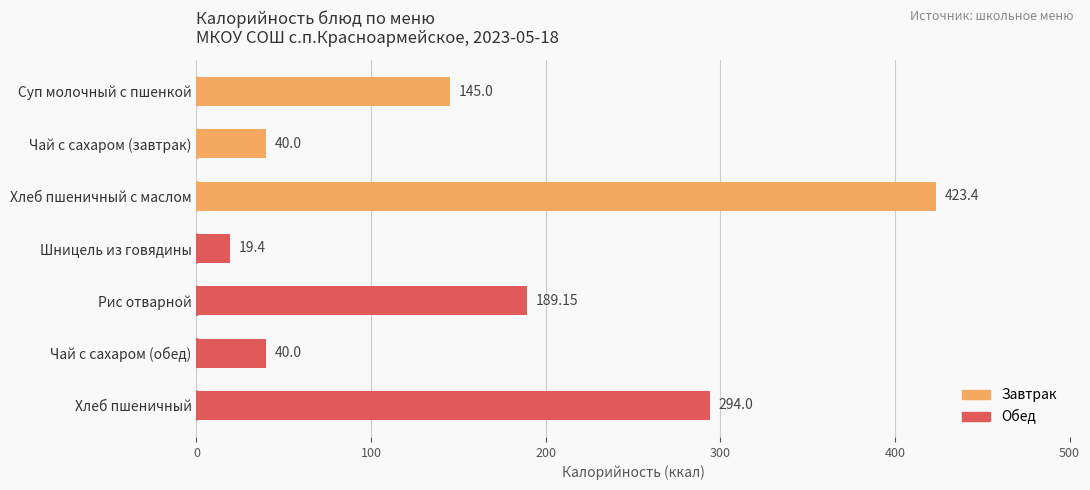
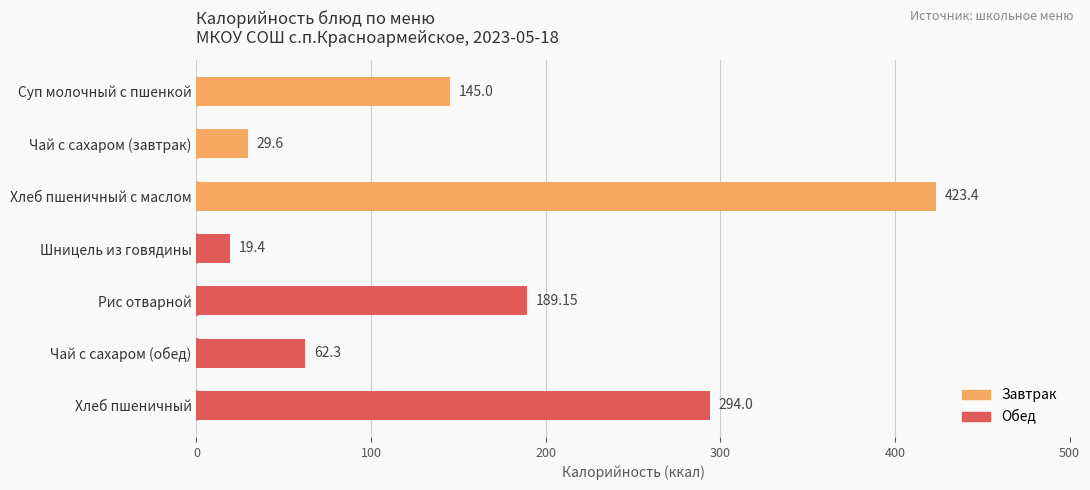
  {
    "Суп молочный с пшенкой": 145.0,
-   "Чай с сахаром (завтрак)": 40.0,
+   "Чай с сахаром (завтрак)": 29.6,
    "Хлеб пшеничный с маслом": 423.4,
    "Шницель из говядины": 19.4,
    "Рис отварной": 189.15,
-   "Чай с сахаром (обед)": 40.0,
+   "Чай с сахаром (обед)": 62.3,
    "Хлеб пшеничный": 294.0
  }
